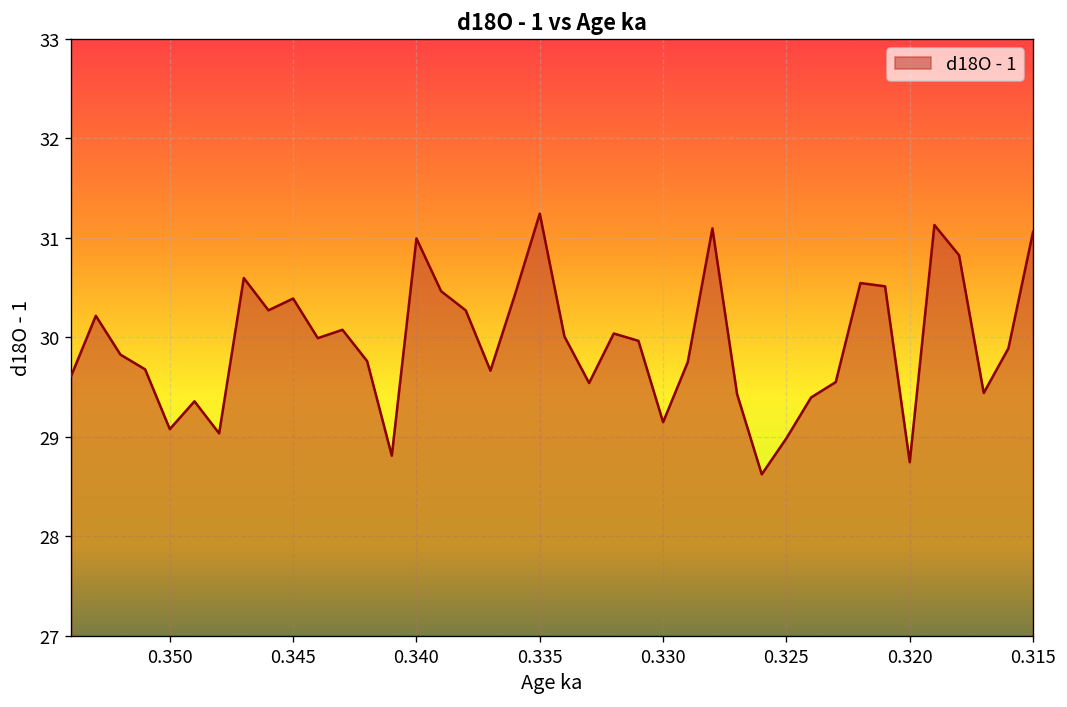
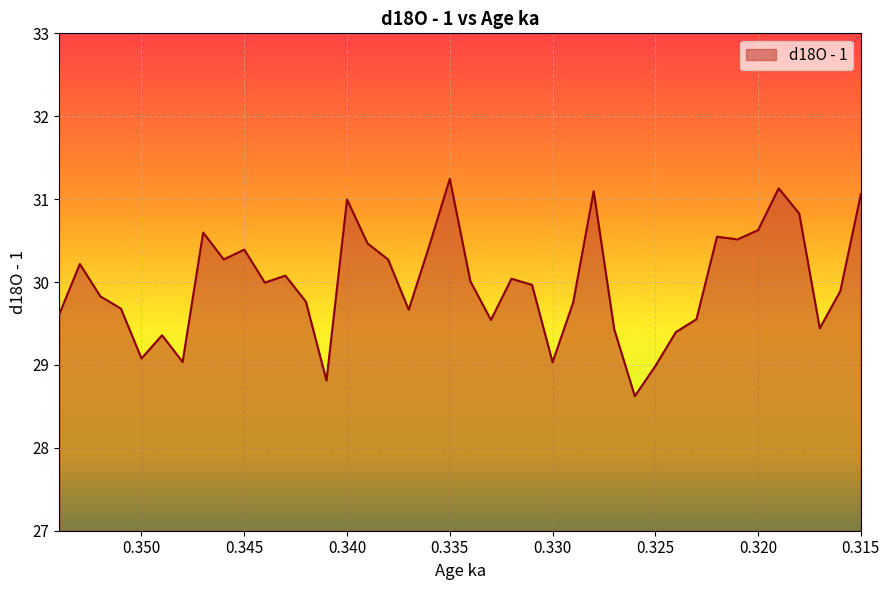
  {
    "0.350": 29.1,
    "0.345": 30.4,
    "0.340": 31.0,
    "0.335": 31.2,
-   "0.330": 29.1,
+   "0.330": 29.0,
    "0.325": 29.0,
-   "0.320": 28.7,
+   "0.320": 30.6,
    "0.315": 31.1
  }
